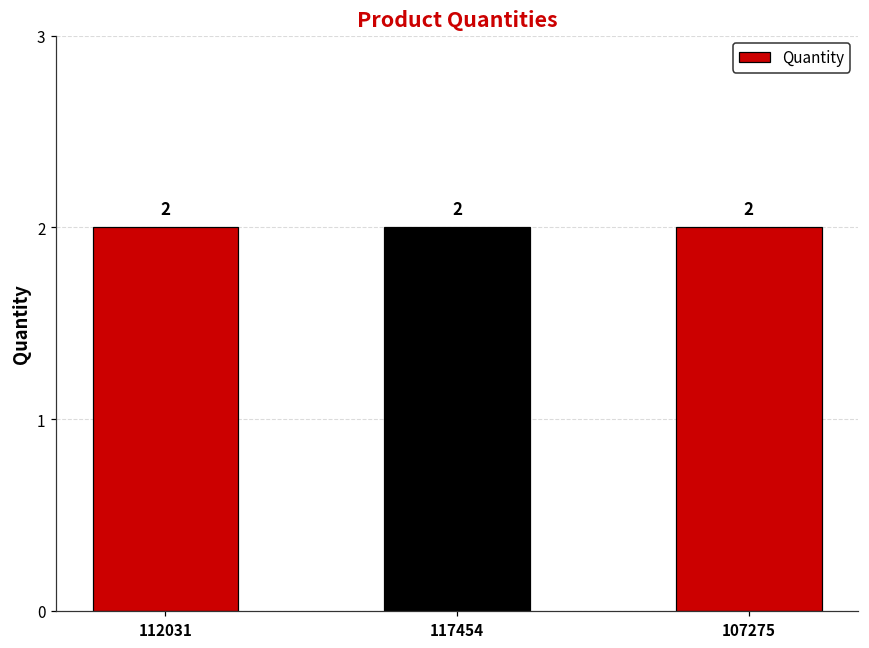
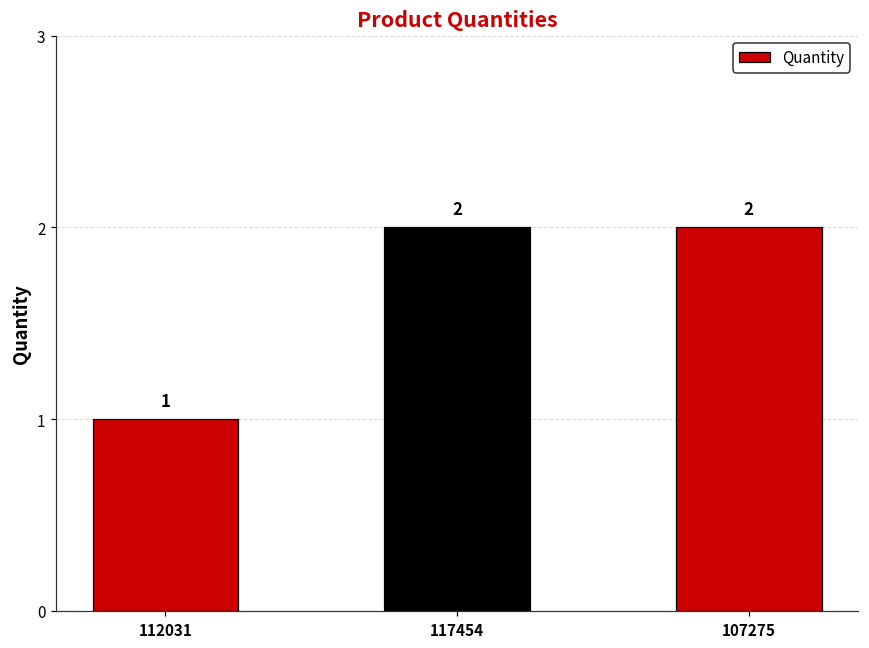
  {
-   "112031": 2,
+   "112031": 1,
    "117454": 2,
    "107275": 2
  }
